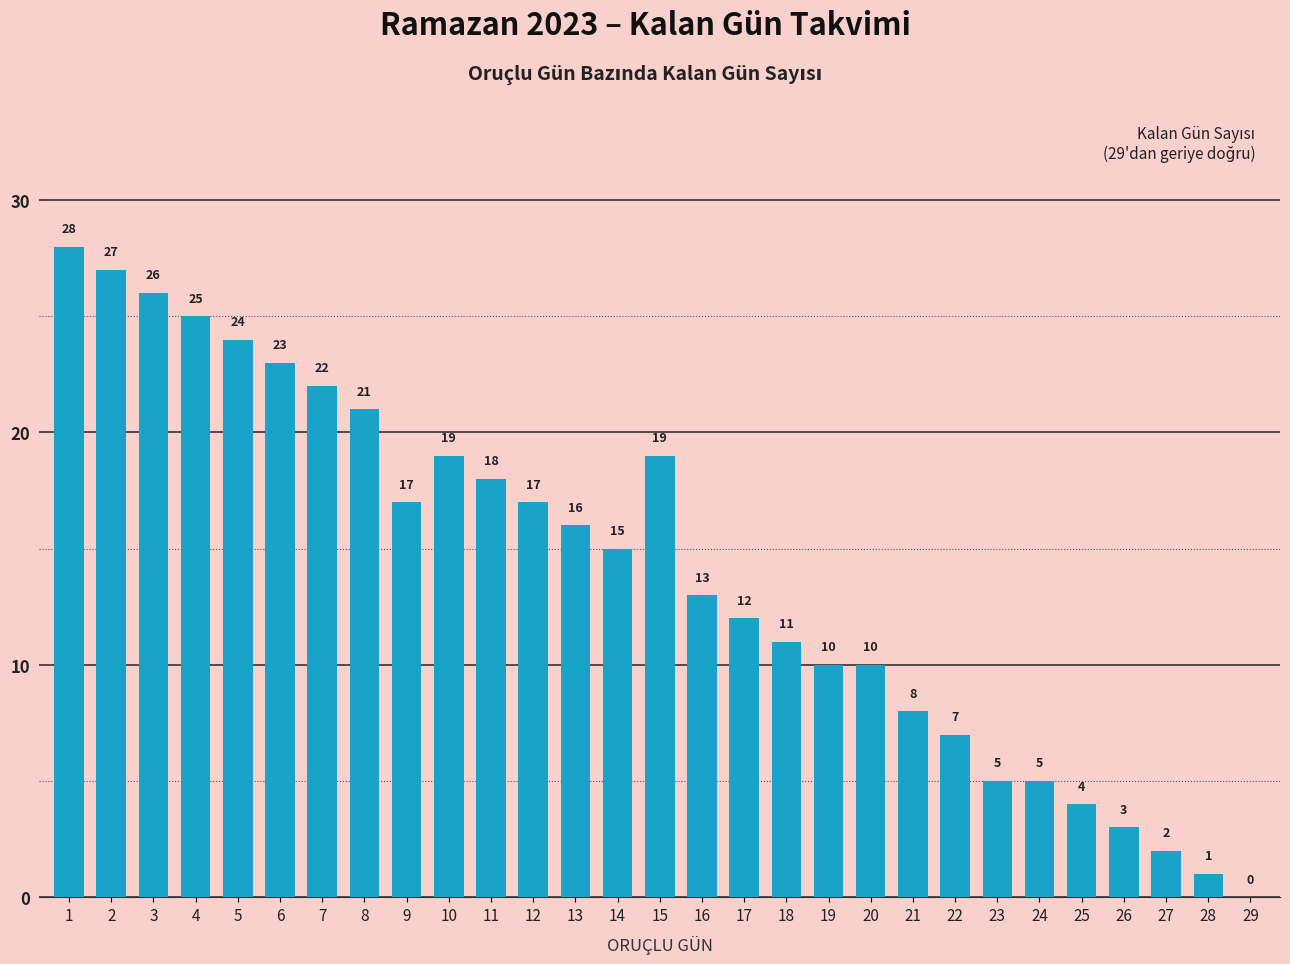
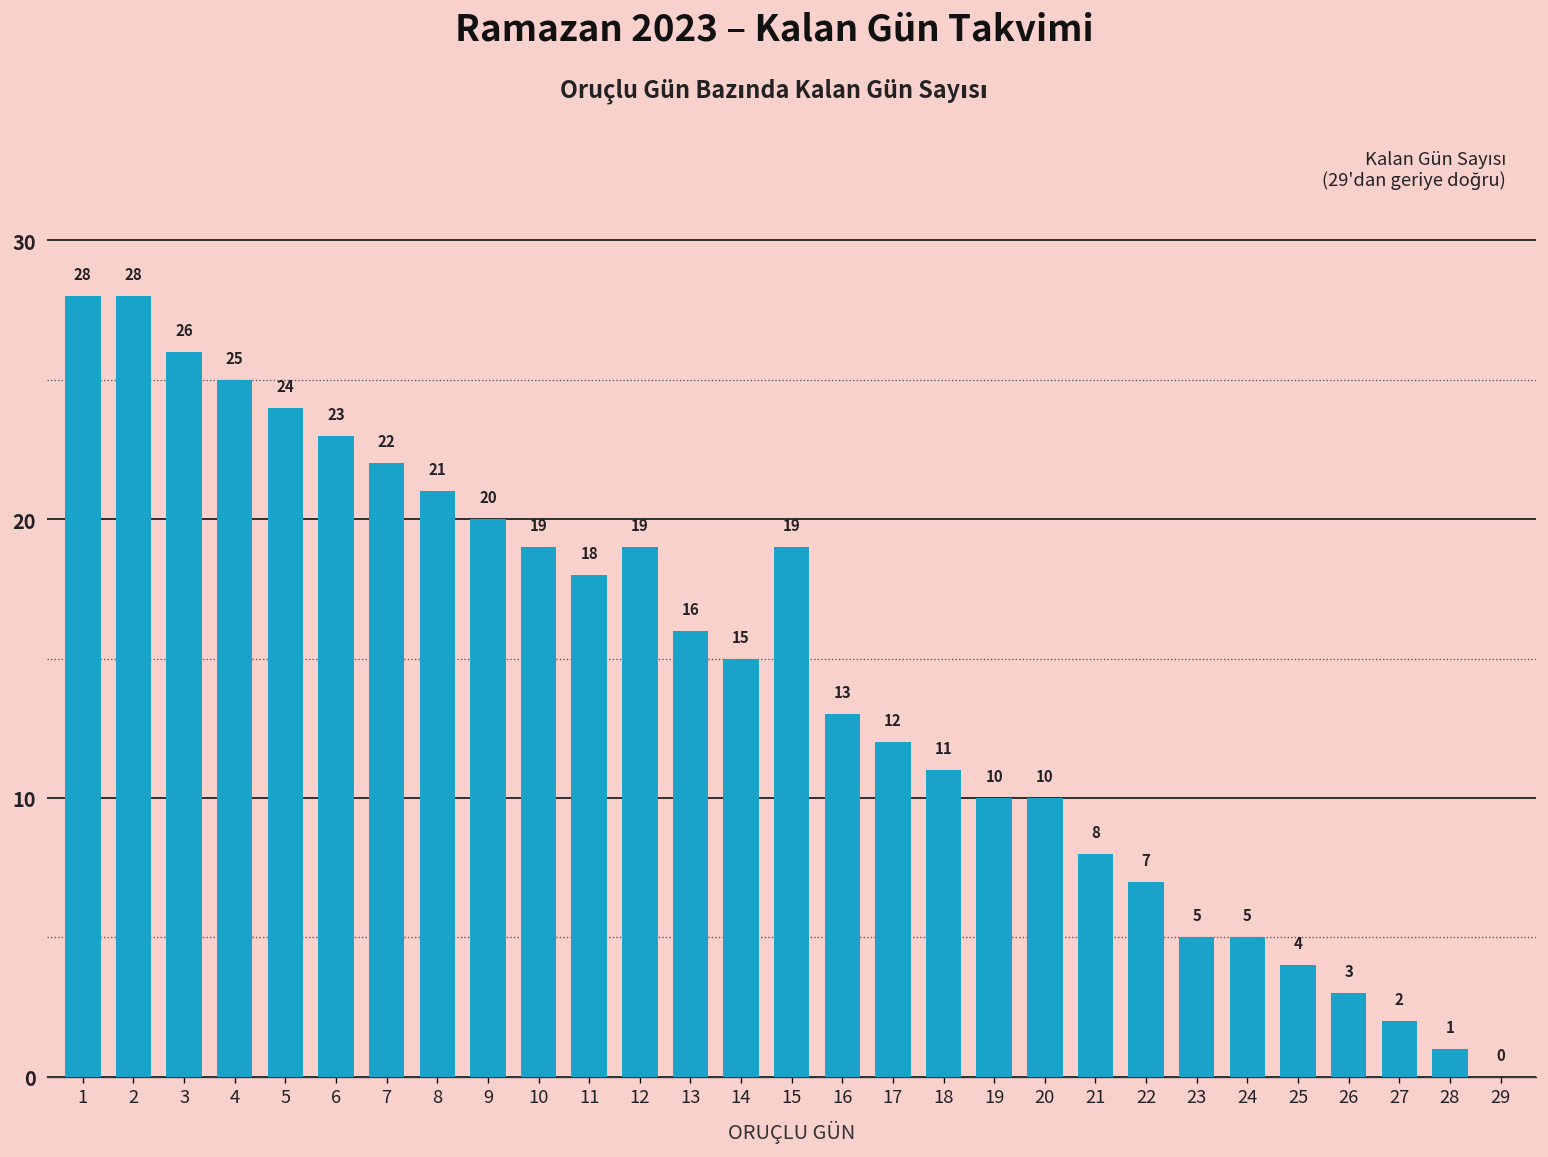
  {
    "1": 28,
-   "2": 27,
+   "2": 28,
    "3": 26,
    "4": 25,
    "5": 24,
    "6": 23,
    "7": 22,
    "8": 21,
-   "9": 17,
+   "9": 20,
    "10": 19,
    "11": 18,
-   "12": 17,
+   "12": 19,
    "13": 16,
    "14": 15,
    "15": 19,
    "16": 13,
    "17": 12,
    "18": 11,
    "19": 10,
    "20": 10,
    "21": 8,
    "22": 7,
    "23": 5,
    "24": 5,
    "25": 4,
    "26": 3,
    "27": 2,
    "28": 1,
    "29": 0
  }
